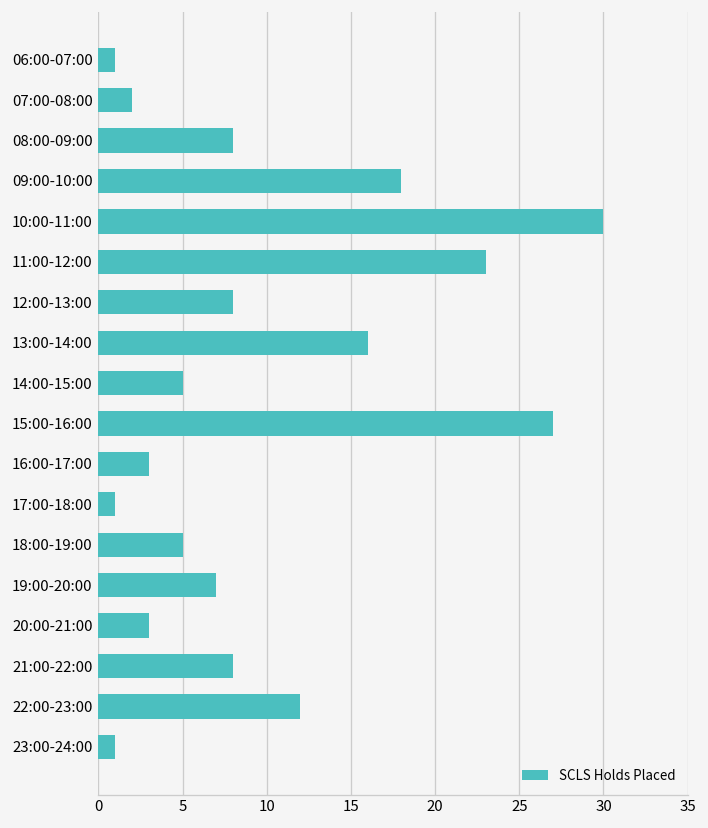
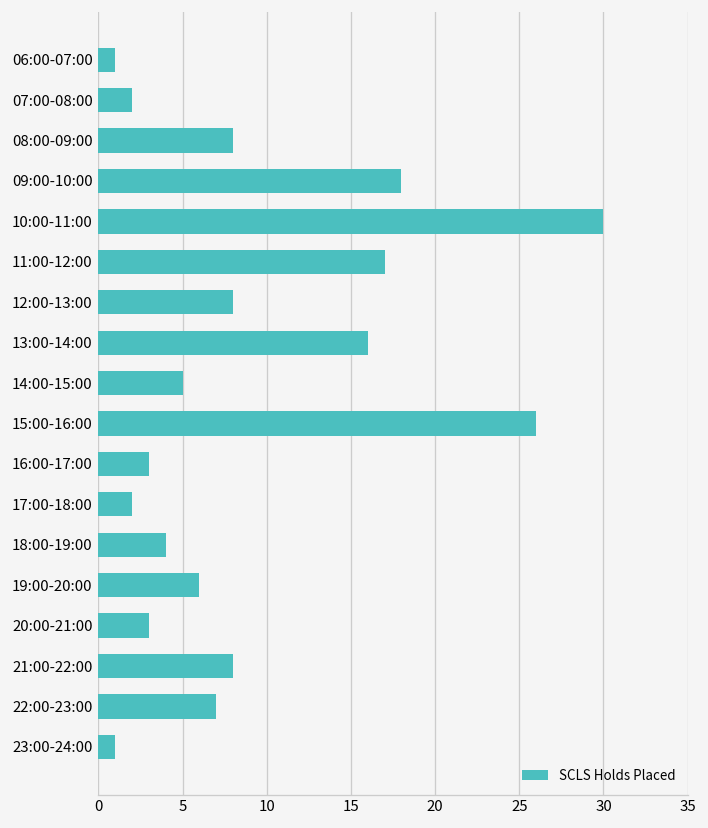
  {
    "06:00-07:00": 1,
    "07:00-08:00": 2,
    "08:00-09:00": 8,
    "09:00-10:00": 18,
    "10:00-11:00": 30,
-   "11:00-12:00": 23,
+   "11:00-12:00": 17,
    "12:00-13:00": 8,
    "13:00-14:00": 16,
    "14:00-15:00": 5,
-   "15:00-16:00": 27,
+   "15:00-16:00": 26,
    "16:00-17:00": 3,
-   "17:00-18:00": 1,
-   "18:00-19:00": 5,
-   "19:00-20:00": 7,
+   "17:00-18:00": 2,
+   "18:00-19:00": 4,
+   "19:00-20:00": 6,
    "20:00-21:00": 3,
    "21:00-22:00": 8,
-   "22:00-23:00": 12,
+   "22:00-23:00": 7,
    "23:00-24:00": 1
  }
